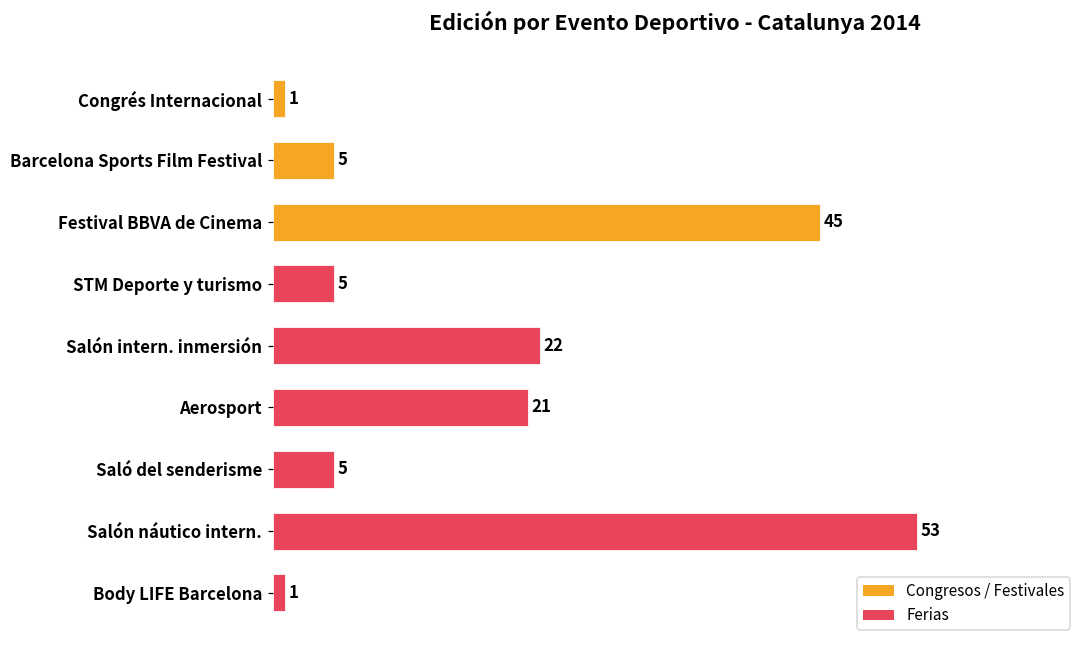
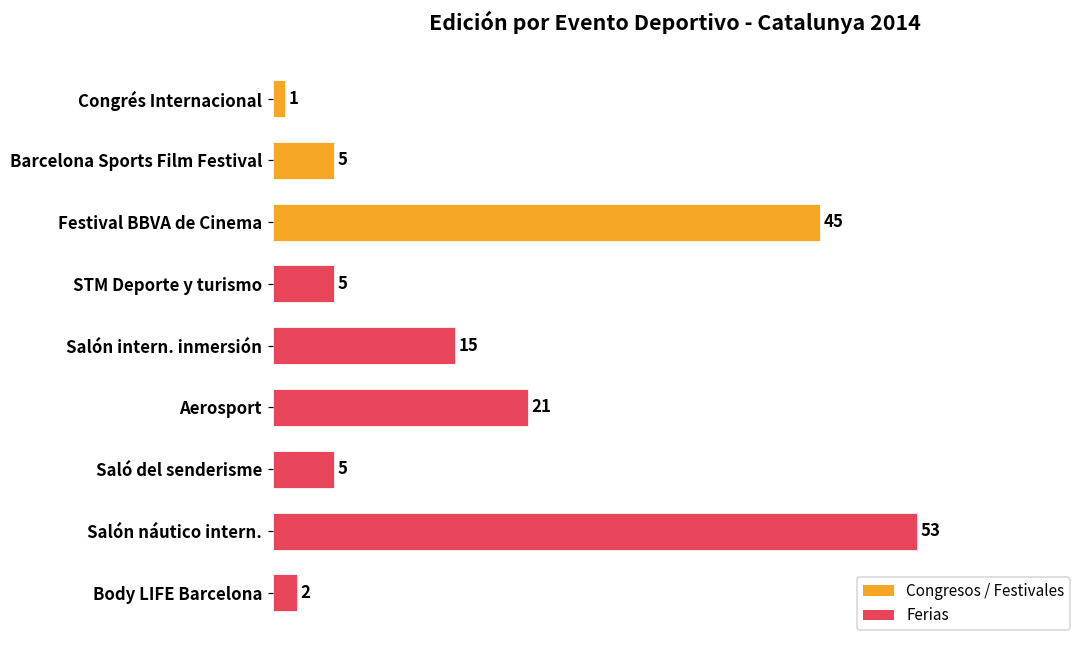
  {
    "Congrés Internacional": 1,
    "Barcelona Sports Film Festival": 5,
    "Festival BBVA de Cinema": 45,
    "STM Deporte y turismo": 5,
-   "Salón intern. inmersión": 22,
+   "Salón intern. inmersión": 15,
    "Aerosport": 21,
    "Saló del senderisme": 5,
    "Salón náutico intern.": 53,
-   "Body LIFE Barcelona": 1
+   "Body LIFE Barcelona": 2
  }
